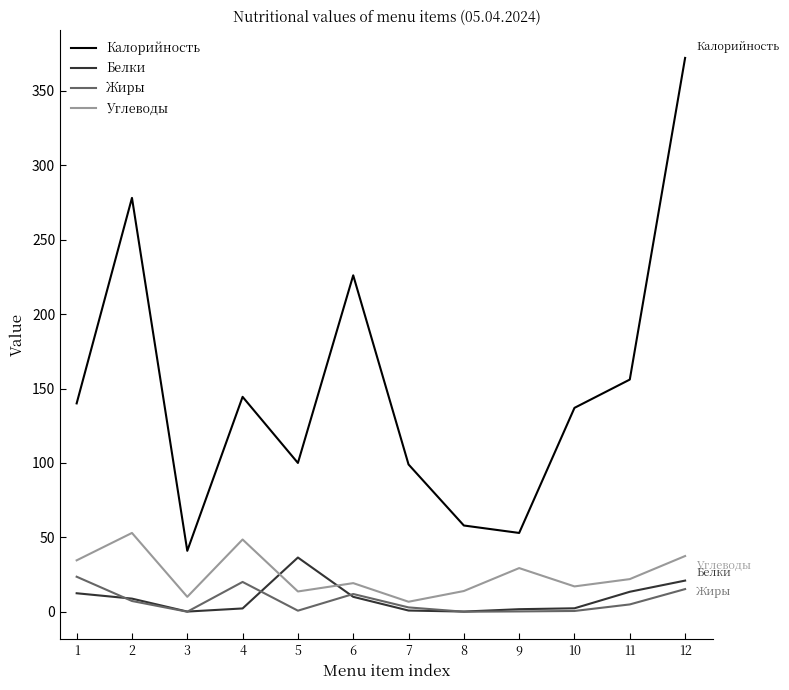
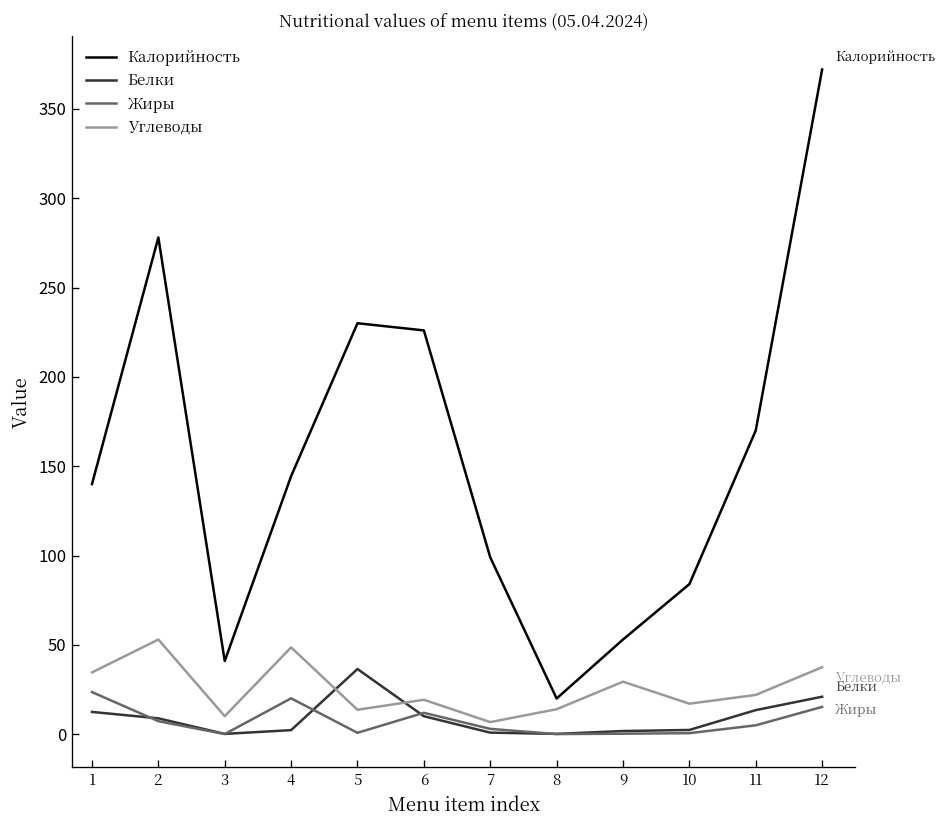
  {
    "Калорийность": {
      "1": 140,
      "2": 278,
      "3": 41,
      "4": 144,
-     "5": 100,
+     "5": 230,
      "6": 226,
      "7": 99,
-     "8": 58,
+     "8": 20,
      "9": 53,
-     "10": 137,
-     "11": 156,
+     "10": 84,
+     "11": 170,
      "12": 372
    },
    "Белки": {
      "1": 13,
      "4": 2,
      "5": 37,
      "6": 10,
      "7": 1,
      "10": 2,
      "11": 14,
      "12": 21
    },
    "Жиры": {
      "1": 24,
      "4": 20,
      "5": 1,
      "6": 12,
      "7": 3,
      "10": 1,
      "11": 5,
      "12": 15
    },
    "Углеводы": {
      "1": 35,
      "2": 53,
      "3": 10,
      "4": 49,
      "5": 14,
      "6": 19,
      "7": 7,
      "8": 14,
      "9": 29,
      "10": 17,
      "11": 22,
      "12": 38
    }
  }
